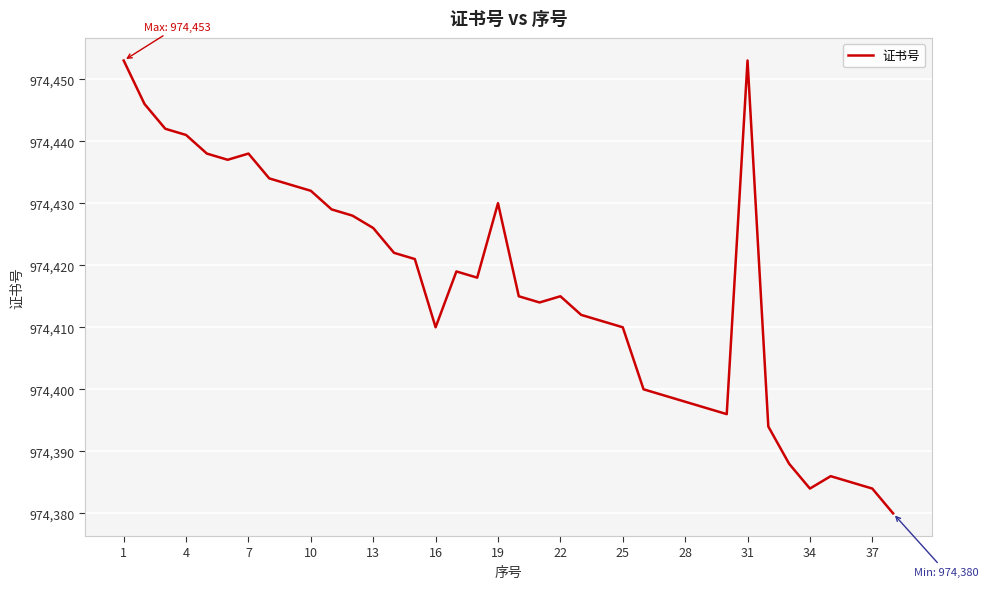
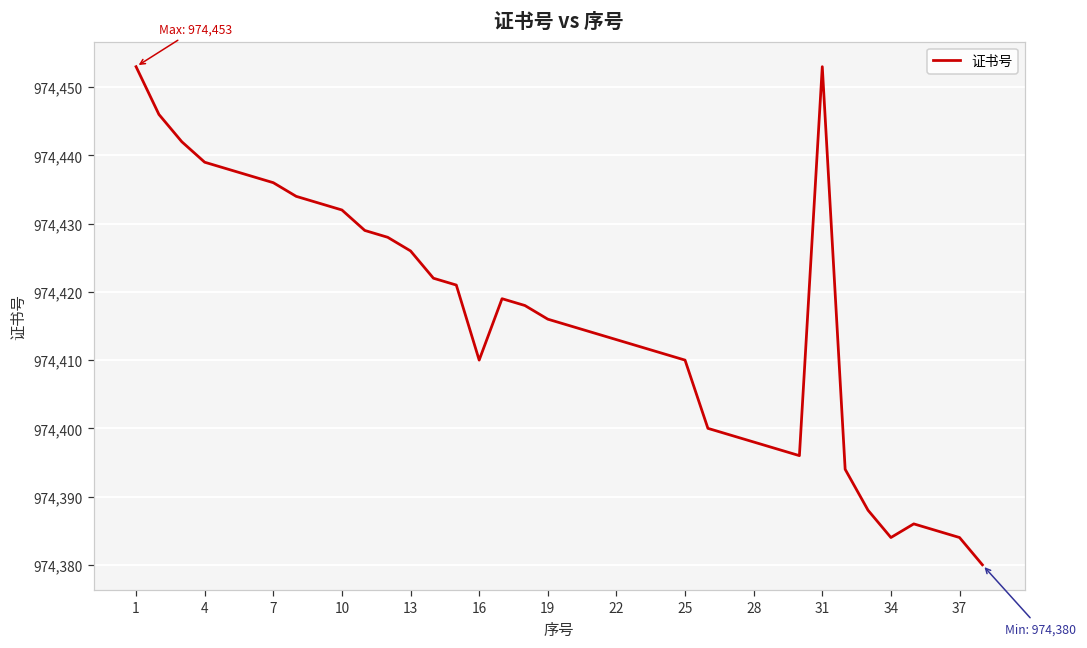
  {
-   "4": "974,441",
-   "7": "974,438",
+   "4": "974,439",
+   "7": "974,436",
    "10": "974,432",
    "13": "974,426",
    "16": "974,410",
-   "19": "974,430",
-   "22": "974,415",
+   "19": "974,416",
+   "22": "974,413",
    "25": "974,410",
    "28": "974,398",
    "31": "974,453",
    "34": "974,384",
    "37": "974,384"
  }
